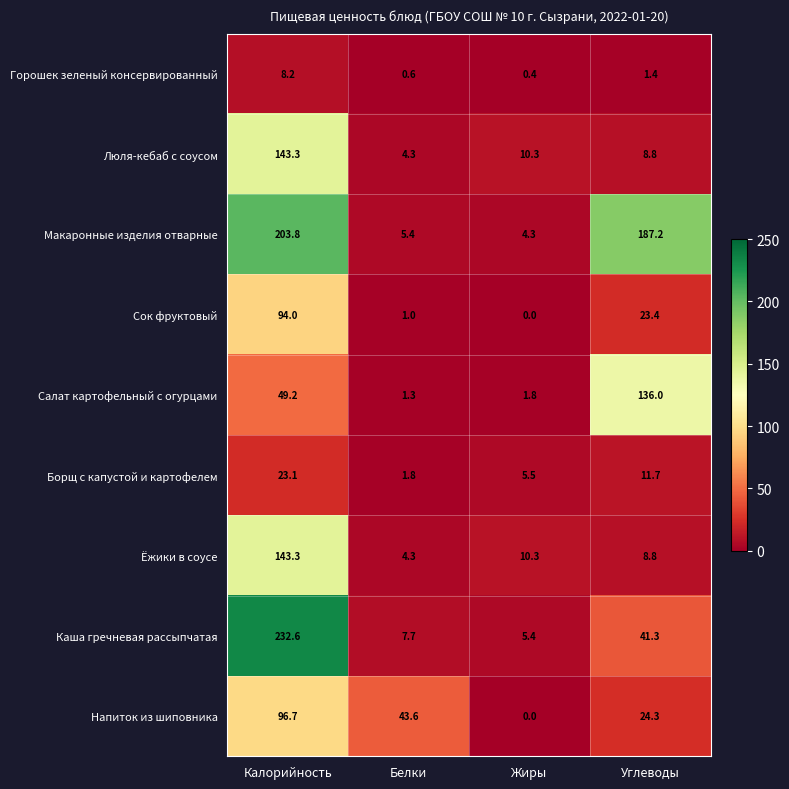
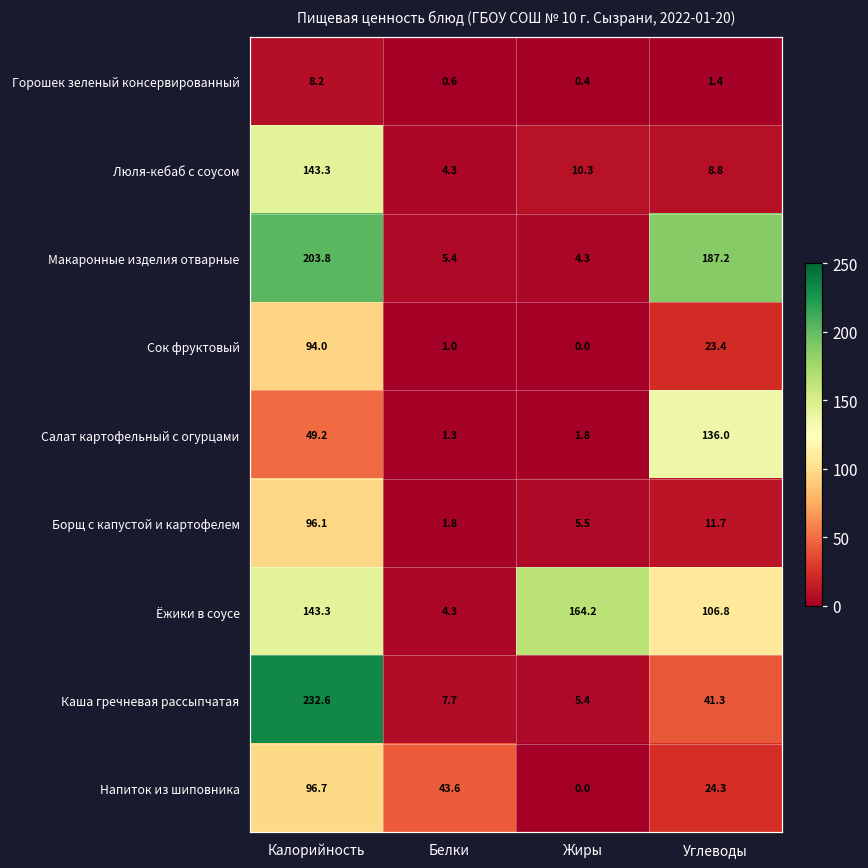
  {
    "Горошек зеленый консервированный": {
      "Калорийность": 8.2,
      "Белки": 0.6,
      "Жиры": 0.4,
      "Углеводы": 1.4
    },
    "Люля-кебаб с соусом": {
      "Калорийность": 143.3,
      "Белки": 4.3,
      "Жиры": 10.3,
      "Углеводы": 8.8
    },
    "Макаронные изделия отварные": {
      "Калорийность": 203.8,
      "Белки": 5.4,
      "Жиры": 4.3,
      "Углеводы": 187.2
    },
    "Сок фруктовый": {
      "Калорийность": 94.0,
      "Белки": 1.0,
      "Жиры": 0.0,
      "Углеводы": 23.4
    },
    "Салат картофельный с огурцами": {
      "Калорийность": 49.2,
      "Белки": 1.3,
      "Жиры": 1.8,
      "Углеводы": 136.0
    },
    "Борщ с капустой и картофелем": {
-     "Калорийность": 23.1,
+     "Калорийность": 96.1,
      "Белки": 1.8,
      "Жиры": 5.5,
      "Углеводы": 11.7
    },
    "Ёжики в соусе": {
      "Калорийность": 143.3,
      "Белки": 4.3,
-     "Жиры": 10.3,
-     "Углеводы": 8.8
+     "Жиры": 164.2,
+     "Углеводы": 106.8
    },
    "Каша гречневая рассыпчатая": {
      "Калорийность": 232.6,
      "Белки": 7.7,
      "Жиры": 5.4,
      "Углеводы": 41.3
    },
    "Напиток из шиповника": {
      "Калорийность": 96.7,
      "Белки": 43.6,
      "Жиры": 0.0,
      "Углеводы": 24.3
    }
  }
